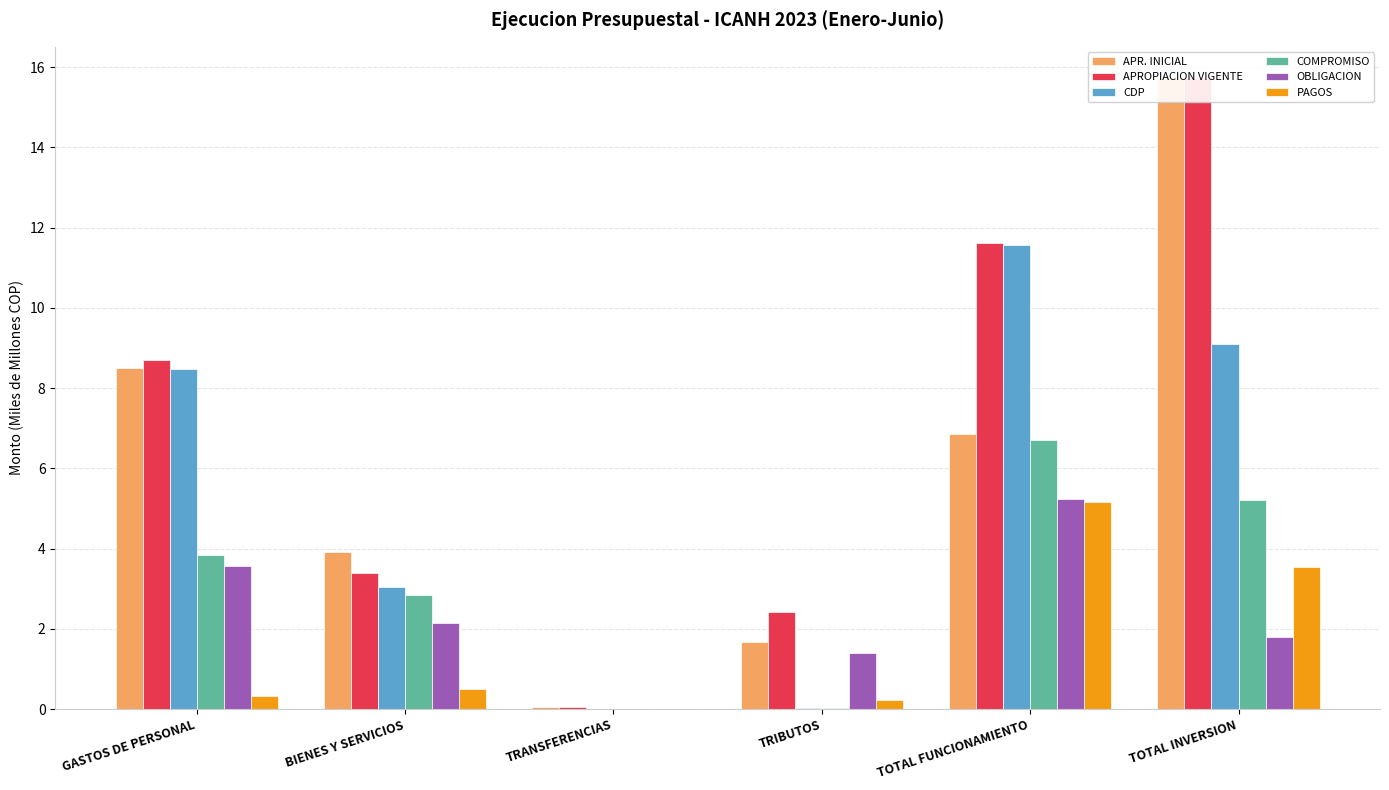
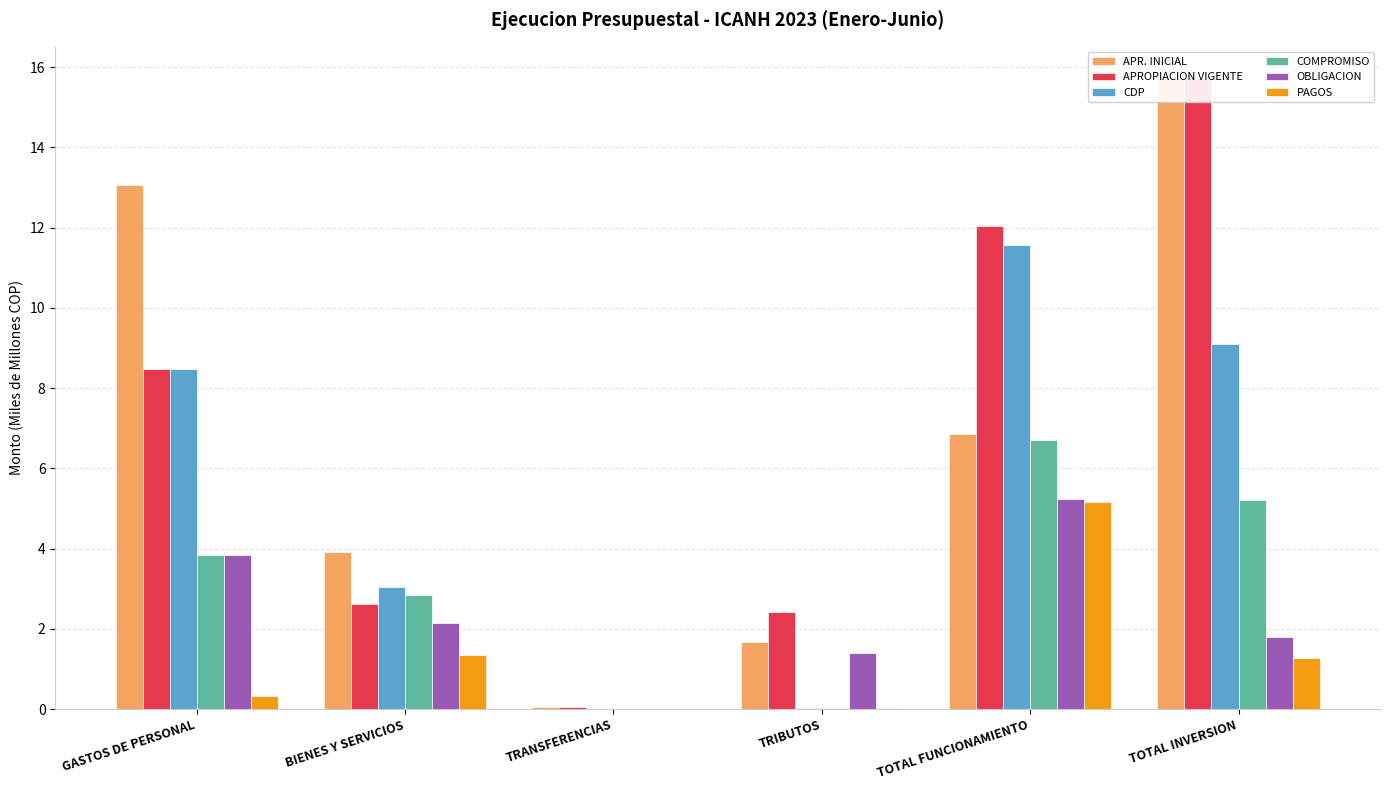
  {
    "APR. INICIAL": {
-     "GASTOS DE PERSONAL": 8.5,
+     "GASTOS DE PERSONAL": 13.1,
      "BIENES Y SERVICIOS": 3.9,
      "TRIBUTOS": 1.7,
      "TOTAL FUNCIONAMIENTO": 6.9
    },
    "APROPIACION VIGENTE": {
-     "GASTOS DE PERSONAL": 8.7,
-     "BIENES Y SERVICIOS": 3.4,
+     "GASTOS DE PERSONAL": 8.5,
+     "BIENES Y SERVICIOS": 2.6,
      "TRANSFERENCIAS": 0.1,
      "TRIBUTOS": 2.4,
-     "TOTAL FUNCIONAMIENTO": 11.6
+     "TOTAL FUNCIONAMIENTO": 12.0
    },
    "OBLIGACION": {
-     "GASTOS DE PERSONAL": 3.6,
+     "GASTOS DE PERSONAL": 3.8,
      "BIENES Y SERVICIOS": 2.1,
      "TRIBUTOS": 1.4,
      "TOTAL FUNCIONAMIENTO": 5.2,
      "TOTAL INVERSION": 1.8
    },
    "PAGOS": {
      "GASTOS DE PERSONAL": 0.3,
-     "BIENES Y SERVICIOS": 0.5,
-     "TRIBUTOS": 0.2,
+     "BIENES Y SERVICIOS": 1.4,
+     "TRIBUTOS": 0.0,
      "TOTAL FUNCIONAMIENTO": 5.2,
-     "TOTAL INVERSION": 3.5
+     "TOTAL INVERSION": 1.3
    }
  }
